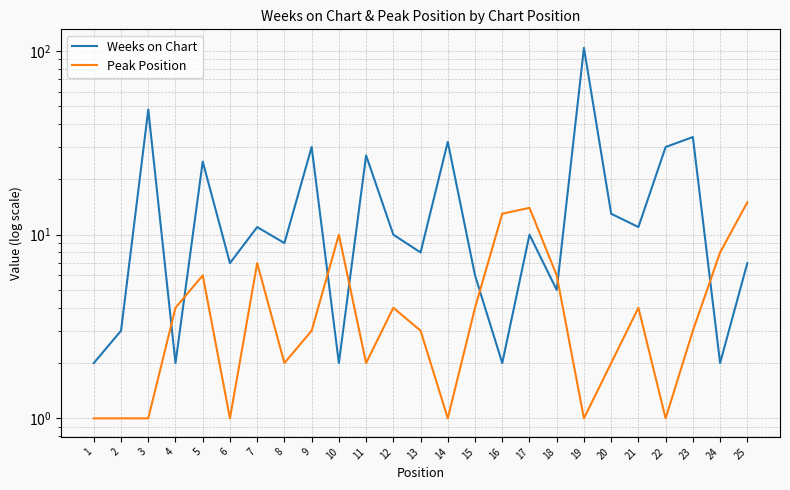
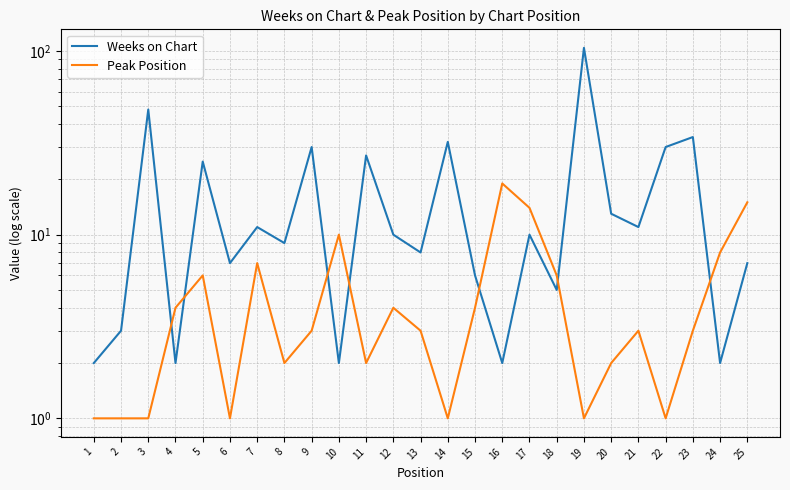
  {
    "Weeks on Chart": {
      "1": 2,
      "2": 3,
      "3": 48,
      "4": 2,
      "5": 25,
      "6": 7,
      "7": 11,
      "8": 9,
      "9": 30,
      "10": 2,
      "11": 27,
      "12": 10,
      "13": 8,
      "14": 32,
      "15": 6,
      "16": 2,
      "17": 10,
      "18": 5,
      "19": 100,
      "20": 13,
      "21": 11,
      "22": 30,
      "23": 34,
      "24": 2,
      "25": 7
    },
    "Peak Position": {
      "1": 1,
      "2": 1,
      "3": 1,
      "4": 4,
      "5": 6,
      "6": 1,
      "7": 7,
      "8": 2,
      "9": 3,
      "10": 10,
      "11": 2,
      "12": 4,
      "13": 3,
      "14": 1,
      "15": 4,
-     "16": 13,
+     "16": 19,
      "17": 14,
      "18": 6,
      "19": 1,
      "20": 2,
-     "21": 4,
+     "21": 3,
      "22": 1,
      "23": 3,
      "24": 8,
      "25": 15
    }
  }
